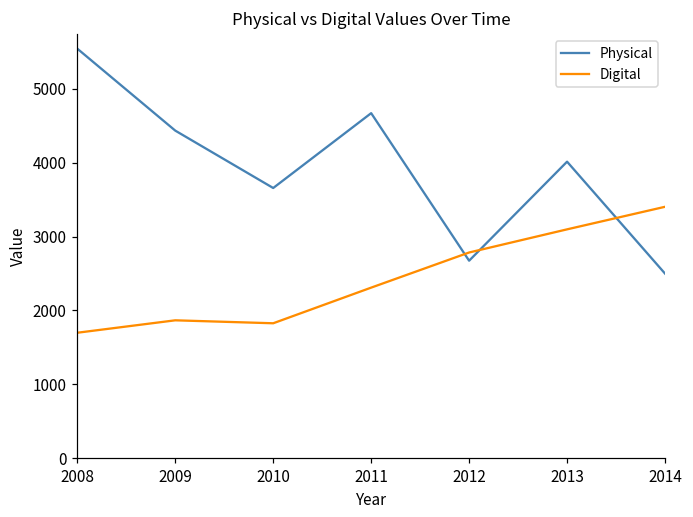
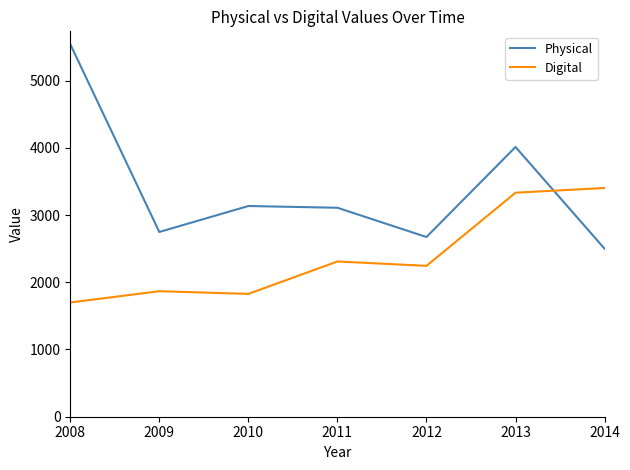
  {
    "Physical": {
      "2008": 5500,
-     "2009": 4400,
-     "2010": 3700,
-     "2011": 4700,
+     "2009": 2700,
+     "2010": 3100,
+     "2011": 3100,
      "2012": 2700,
      "2013": 4000,
      "2014": 2500
    },
    "Digital": {
      "2008": 1700,
      "2009": 1900,
      "2010": 1800,
      "2011": 2300,
-     "2012": 2800,
-     "2013": 3100,
+     "2012": 2200,
+     "2013": 3300,
      "2014": 3400
    }
  }
